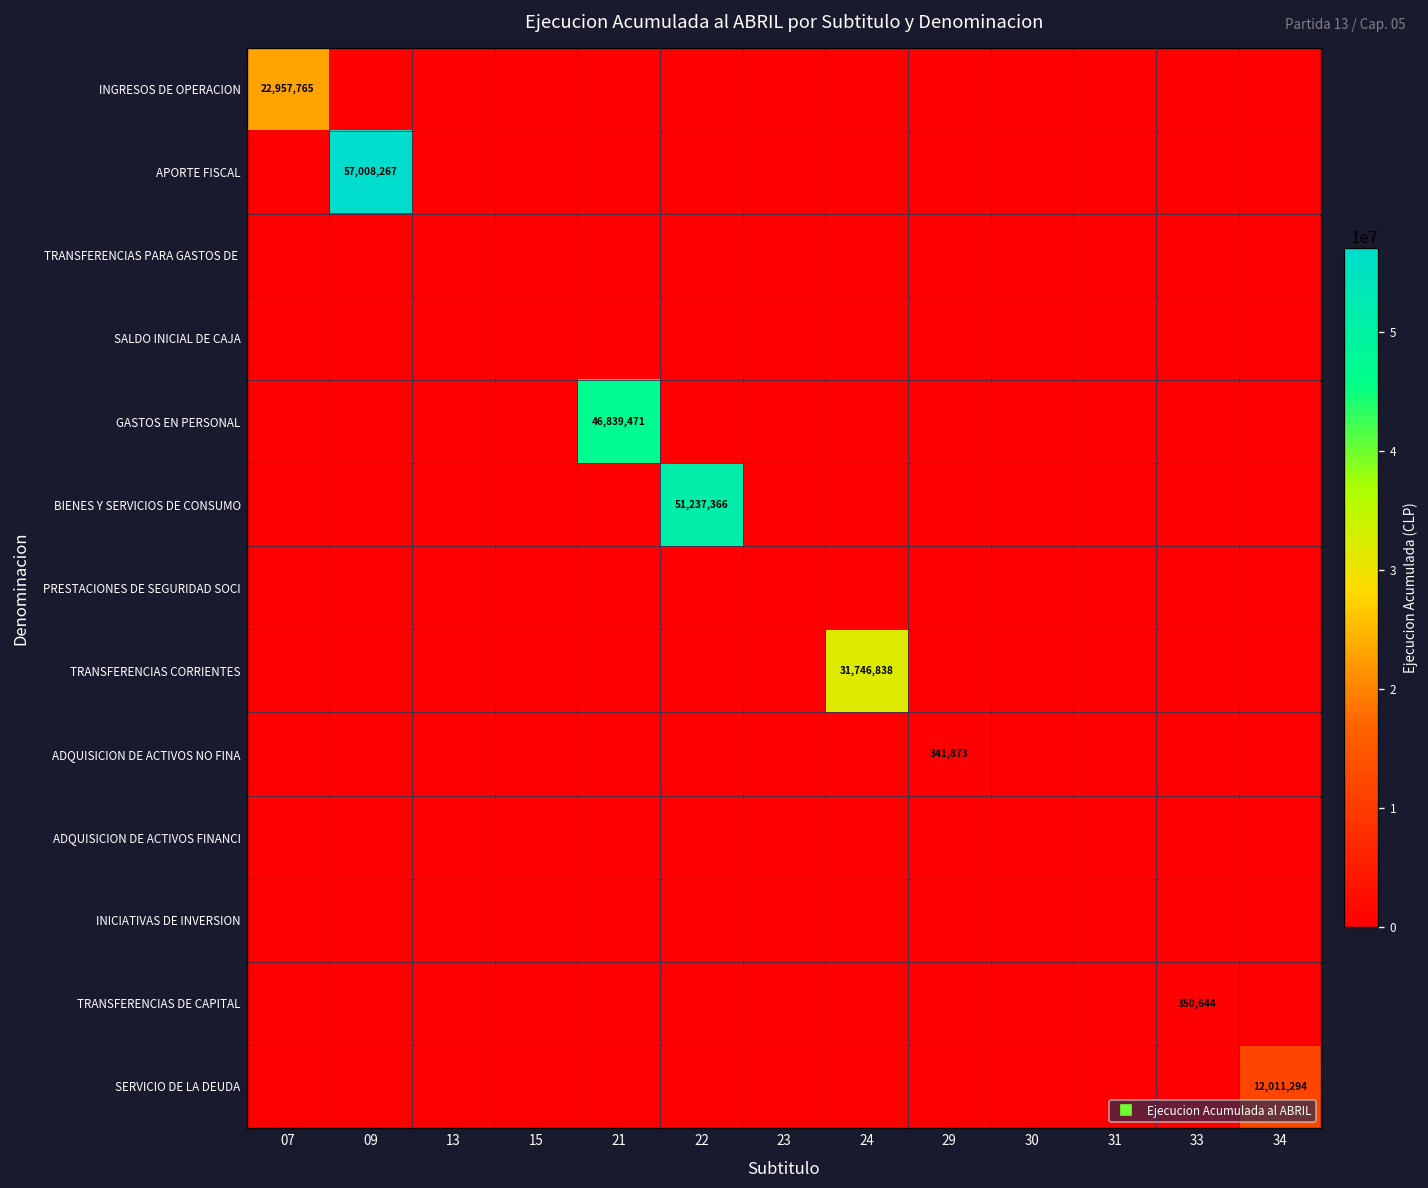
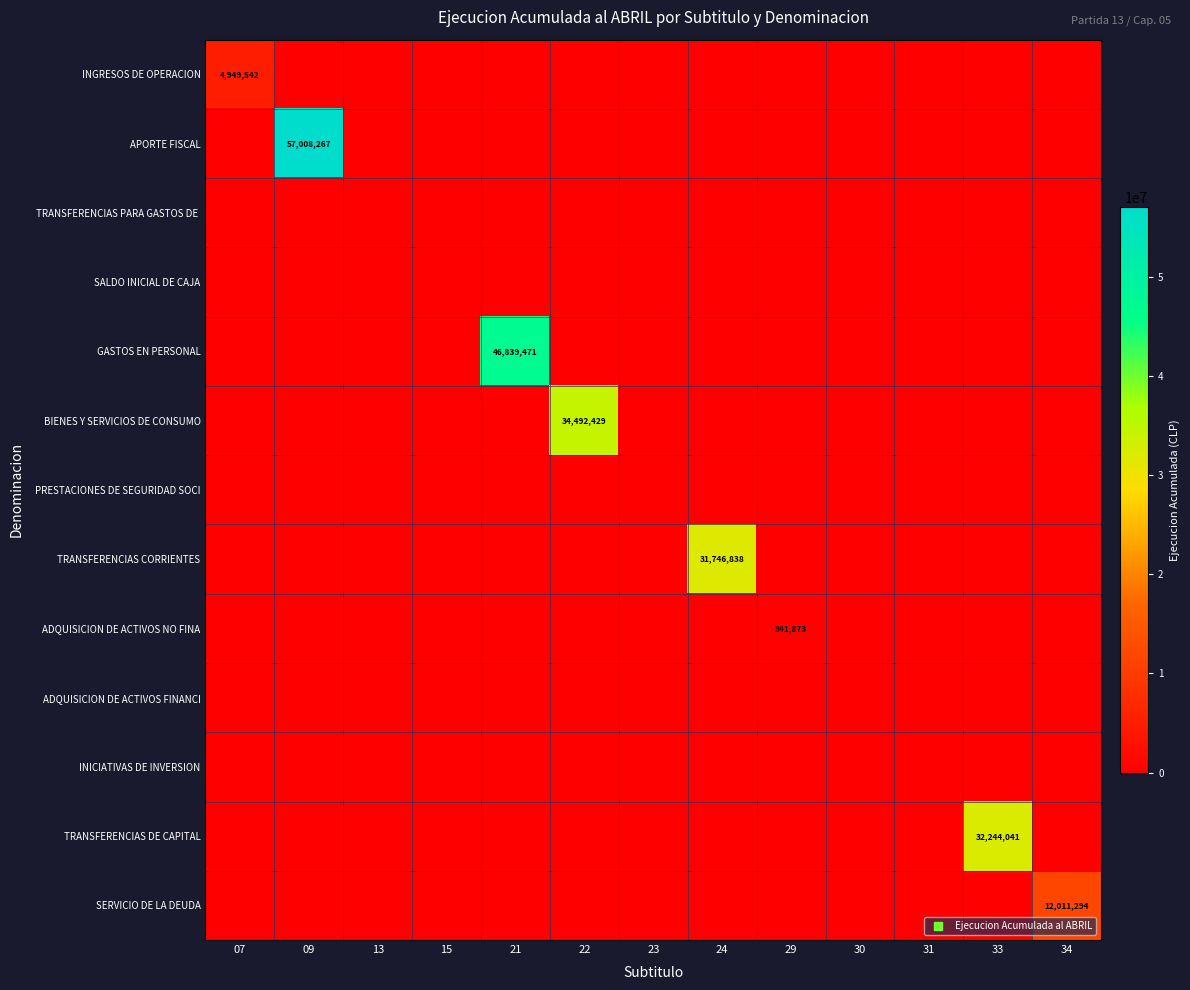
  {
    "INGRESOS DE OPERACION": {
-     "07": "22,957,765"
+     "07": "4,949,542"
    },
    "APORTE FISCAL": {
      "09": "57,008,267"
    },
    "GASTOS EN PERSONAL": {
      "21": "46,839,471"
    },
    "BIENES Y SERVICIOS DE CONSUMO": {
-     "22": "51,237,366"
+     "22": "34,492,429"
    },
    "TRANSFERENCIAS CORRIENTES": {
      "24": "31,746,838"
    },
    "ADQUISICION DE ACTIVOS NO FINA": {
      "29": "341,873"
    },
    "TRANSFERENCIAS DE CAPITAL": {
-     "33": "350,644"
+     "33": "32,244,041"
    },
    "SERVICIO DE LA DEUDA": {
      "34": "12,011,294"
    }
  }
